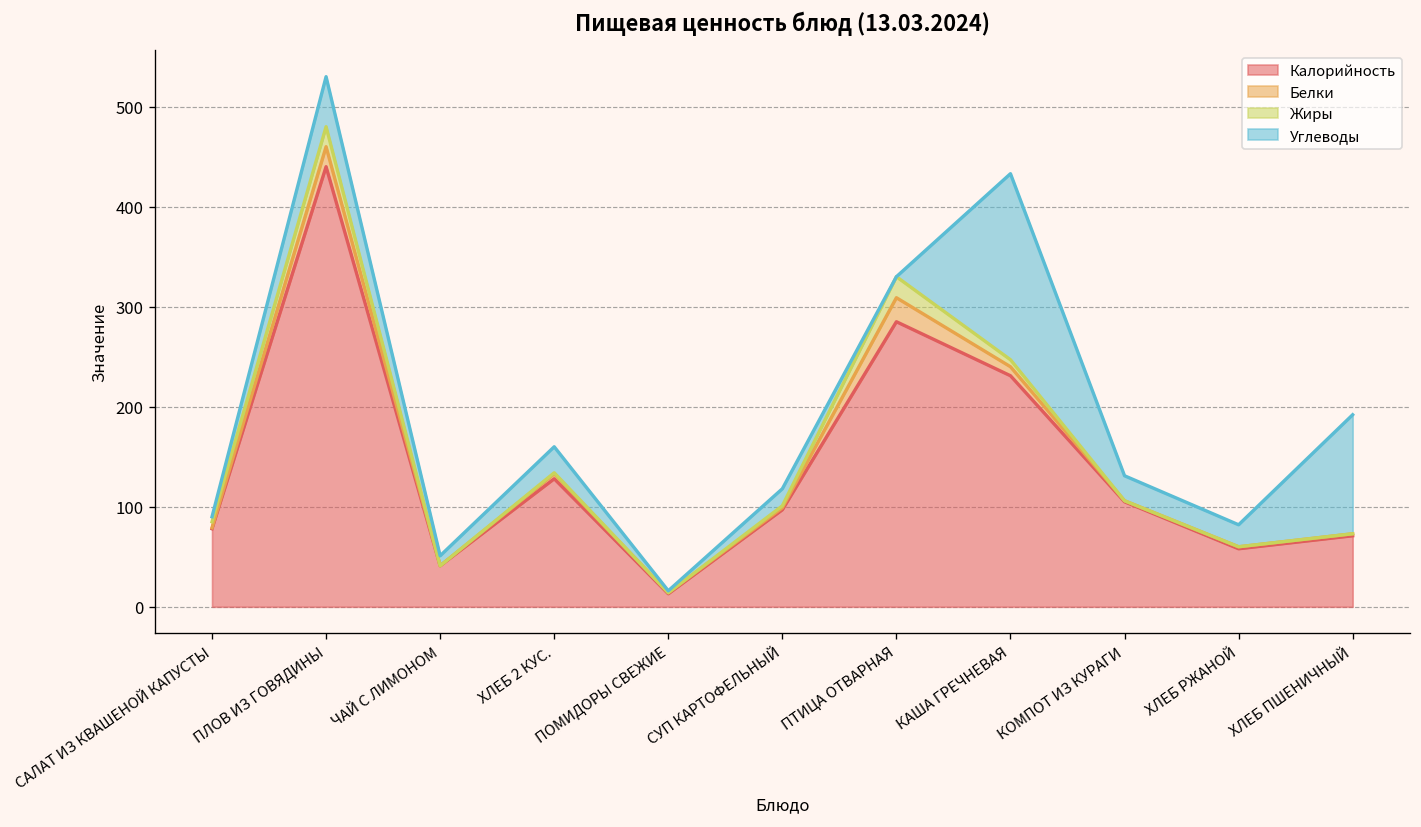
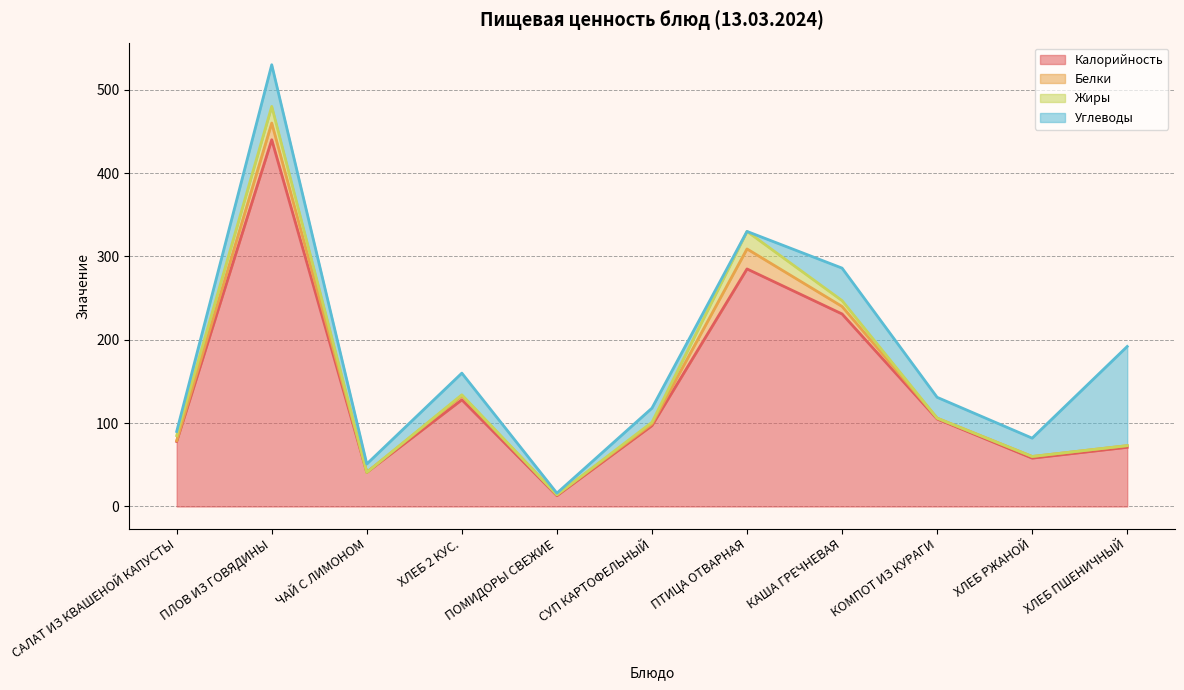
  {
    "Калорийность": {
      "ПЛОВ ИЗ ГОВЯДИНЫ": 440,
      "ХЛЕБ 2 КУС.": 130,
      "ПТИЦА ОТВАРНАЯ": 290,
      "КАША ГРЕЧНЕВАЯ": 230
    },
    "Углеводы": {
      "САЛАТ ИЗ КВАШЕНОЙ КАПУСТЫ": 10,
      "ПЛОВ ИЗ ГОВЯДИНЫ": 50,
      "ЧАЙ С ЛИМОНОМ": 10,
      "ХЛЕБ 2 КУС.": 30,
      "СУП КАРТОФЕЛЬНЫЙ": 20,
-     "КАША ГРЕЧНЕВАЯ": 190,
+     "КАША ГРЕЧНЕВАЯ": 40,
      "КОМПОТ ИЗ КУРАГИ": 30,
      "ХЛЕБ РЖАНОЙ": 20,
      "ХЛЕБ ПШЕНИЧНЫЙ": 120
    }
  }
